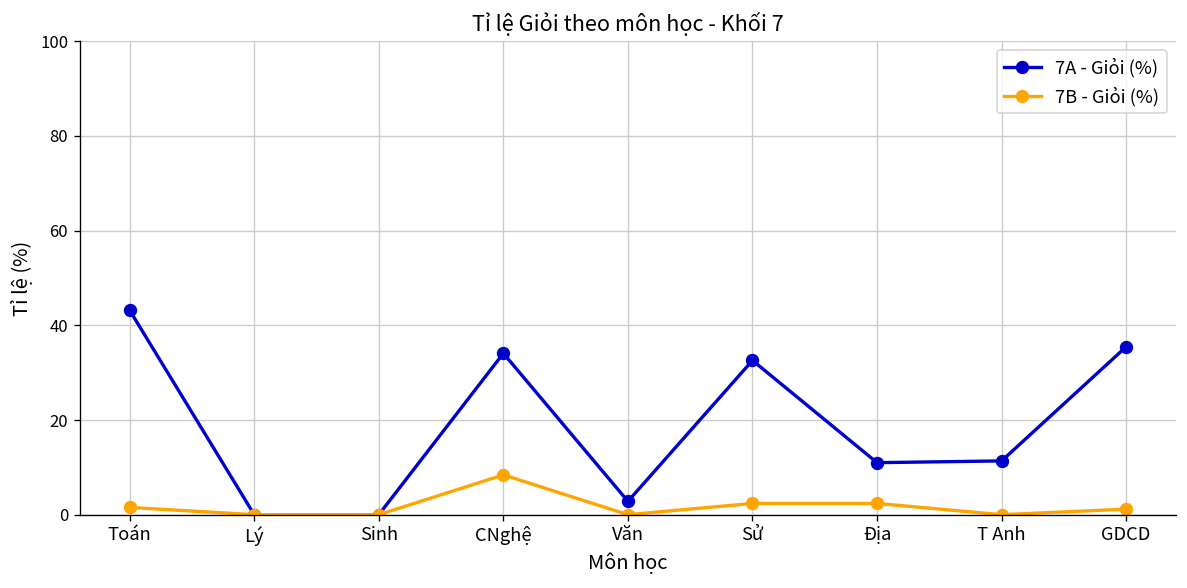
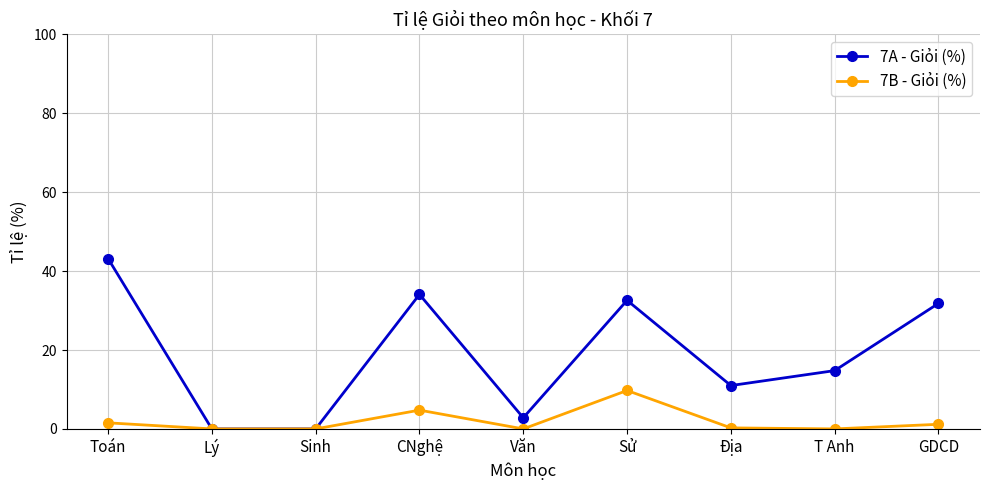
  {
    "7A - Giỏi (%)": {
      "Toán": 43,
      "CNghệ": 34,
      "Văn": 3,
      "Sử": 33,
      "Địa": 11,
-     "T Anh": 11,
-     "GDCD": 35
+     "T Anh": 15,
+     "GDCD": 32
    },
    "7B - Giỏi (%)": {
      "Toán": 2,
-     "CNghệ": 8,
+     "CNghệ": 5,
      "Văn": 0,
-     "Sử": 2,
-     "Địa": 2,
+     "Sử": 10,
+     "Địa": 0,
      "T Anh": 0,
      "GDCD": 1
    }
  }
